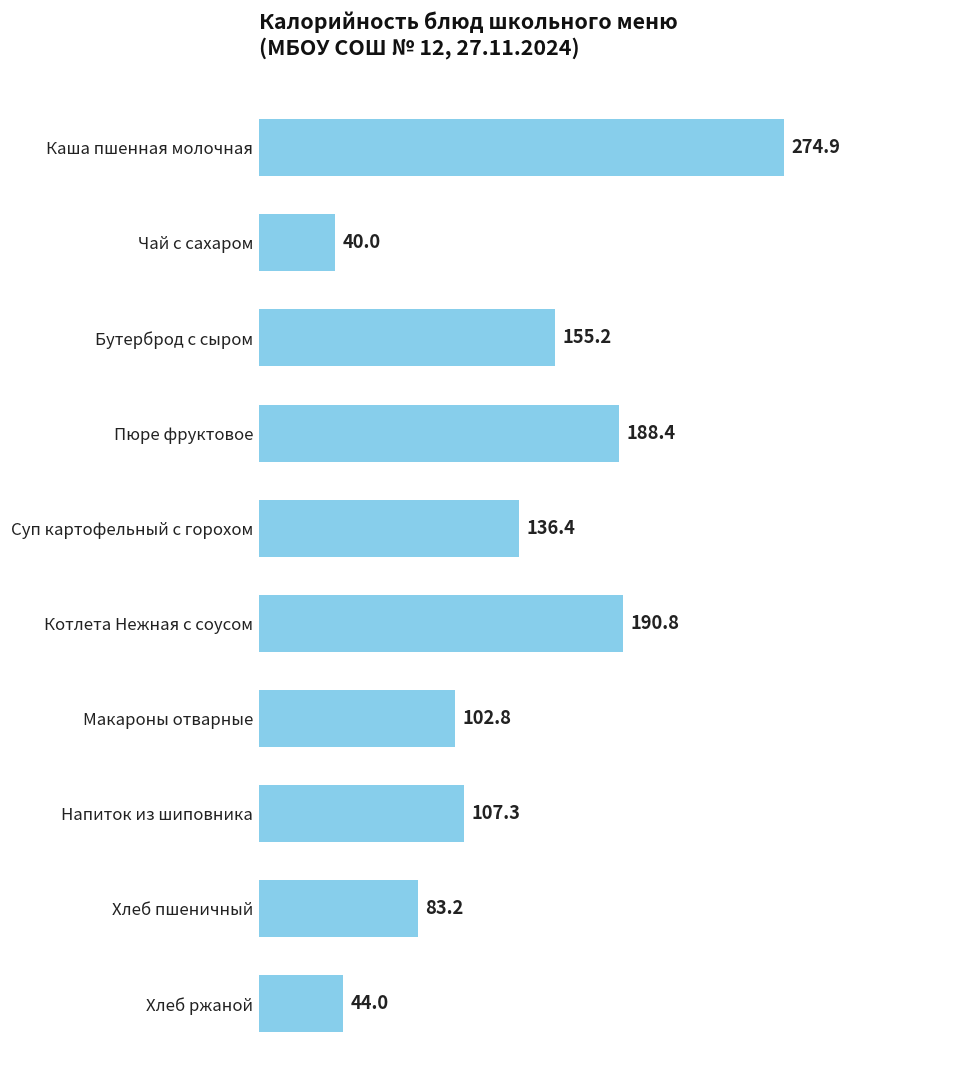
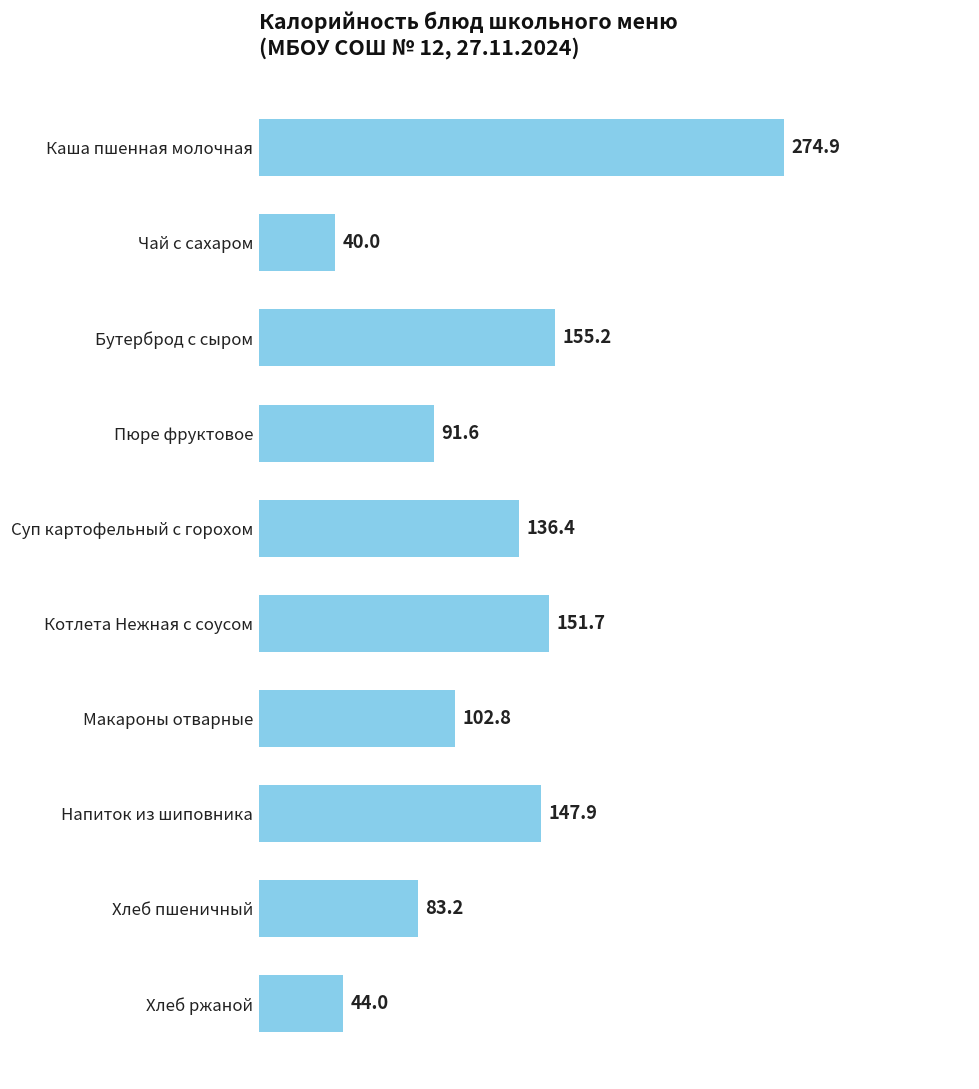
  {
    "Каша пшенная молочная": 274.9,
    "Чай с сахаром": 40.0,
    "Бутерброд с сыром": 155.2,
-   "Пюре фруктовое": 188.4,
+   "Пюре фруктовое": 91.6,
    "Суп картофельный с горохом": 136.4,
-   "Котлета Нежная с соусом": 190.8,
+   "Котлета Нежная с соусом": 151.7,
    "Макароны отварные": 102.8,
-   "Напиток из шиповника": 107.3,
+   "Напиток из шиповника": 147.9,
    "Хлеб пшеничный": 83.2,
    "Хлеб ржаной": 44.0
  }
